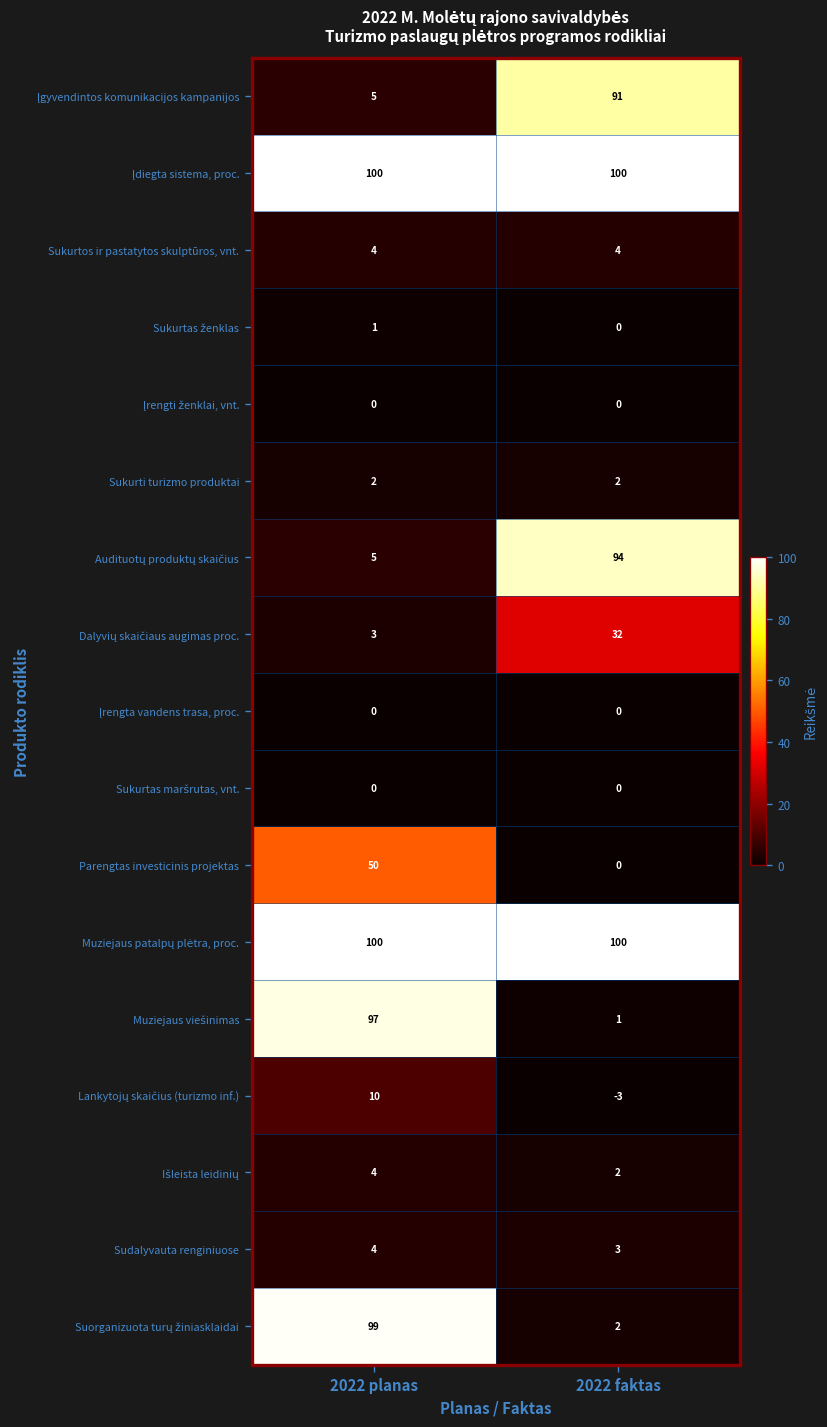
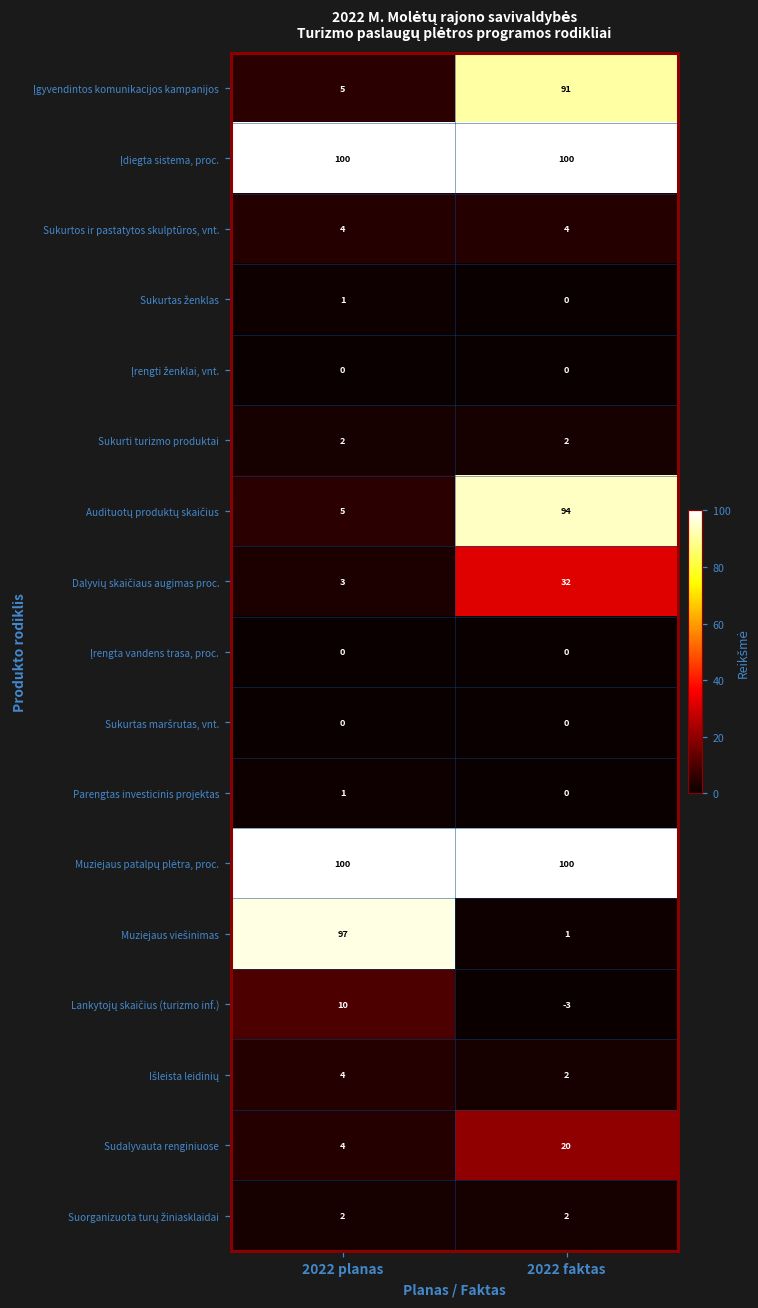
  {
    "Įgyvendintos komunikacijos kampanijos": {
      "2022 planas": 5,
      "2022 faktas": 91
    },
    "Įdiegta sistema, proc.": {
      "2022 planas": 100,
      "2022 faktas": 100
    },
    "Sukurtos ir pastatytos skulptūros, vnt.": {
      "2022 planas": 4,
      "2022 faktas": 4
    },
    "Sukurtas ženklas": {
      "2022 planas": 1,
      "2022 faktas": 0
    },
    "Įrengti ženklai, vnt.": {
      "2022 planas": 0,
      "2022 faktas": 0
    },
    "Sukurti turizmo produktai": {
      "2022 planas": 2,
      "2022 faktas": 2
    },
    "Audituotų produktų skaičius": {
      "2022 planas": 5,
      "2022 faktas": 94
    },
    "Dalyvių skaičiaus augimas proc.": {
      "2022 planas": 3,
      "2022 faktas": 32
    },
    "Įrengta vandens trasa, proc.": {
      "2022 planas": 0,
      "2022 faktas": 0
    },
    "Sukurtas maršrutas, vnt.": {
      "2022 planas": 0,
      "2022 faktas": 0
    },
    "Parengtas investicinis projektas": {
-     "2022 planas": 50,
+     "2022 planas": 1,
      "2022 faktas": 0
    },
    "Muziejaus patalpų plėtra, proc.": {
      "2022 planas": 100,
      "2022 faktas": 100
    },
    "Muziejaus viešinimas": {
      "2022 planas": 97,
      "2022 faktas": 1
    },
    "Lankytojų skaičius (turizmo inf.)": {
      "2022 planas": 10,
      "2022 faktas": -3
    },
    "Išleista leidinių": {
      "2022 planas": 4,
      "2022 faktas": 2
    },
    "Sudalyvauta renginiuose": {
      "2022 planas": 4,
-     "2022 faktas": 3
+     "2022 faktas": 20
    },
    "Suorganizuota turų žiniasklaidai": {
-     "2022 planas": 99,
+     "2022 planas": 2,
      "2022 faktas": 2
    }
  }
